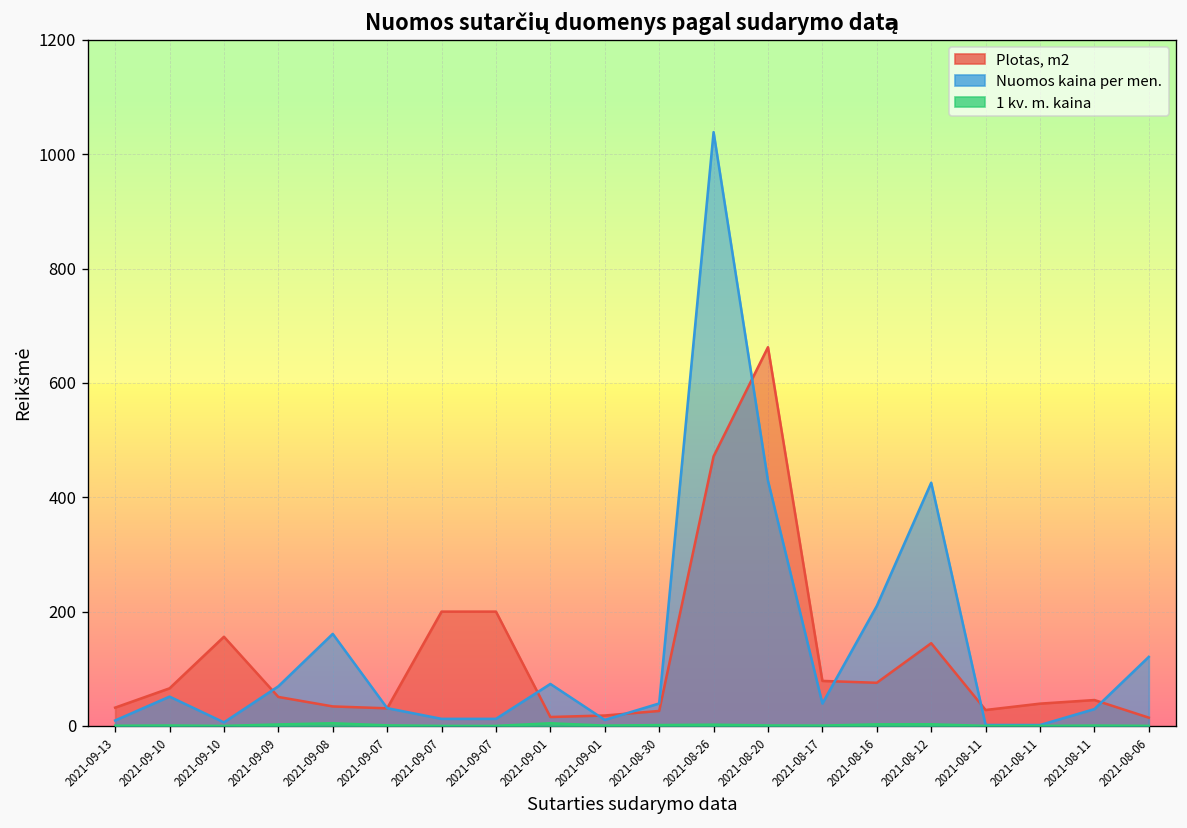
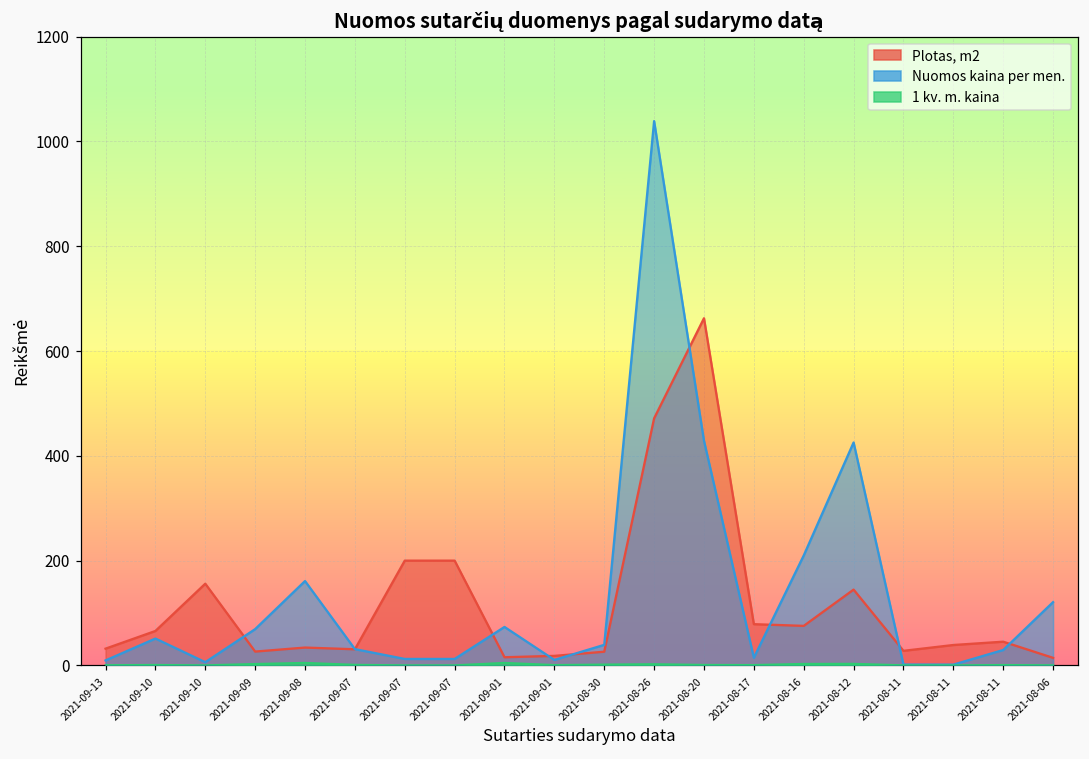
  {
    "Plotas, m2": {
      "2021-09-13": 30,
-     "2021-09-09": 50,
+     "2021-09-09": 30,
      "2021-09-08": 30,
      "2021-08-30": 30,
      "2021-08-26": 470,
      "2021-08-20": 660,
      "2021-08-17": 80,
      "2021-08-16": 80,
      "2021-08-12": 140,
      "2021-08-06": 10
    },
    "Nuomos kaina per men.": {
      "2021-09-13": 10,
      "2021-09-09": 70,
      "2021-09-08": 160,
      "2021-08-30": 40,
      "2021-08-26": 1040,
      "2021-08-20": 430,
-     "2021-08-17": 40,
+     "2021-08-17": 10,
      "2021-08-16": 210,
      "2021-08-12": 430,
      "2021-08-06": 120
    },
    "1 kv. m. kaina": {
      "2021-09-13": 0,
      "2021-09-09": 0,
      "2021-09-08": 0,
      "2021-08-30": 0,
      "2021-08-26": 0,
      "2021-08-20": 0,
      "2021-08-17": 0,
      "2021-08-16": 0,
      "2021-08-12": 0,
      "2021-08-06": 0
    }
  }
